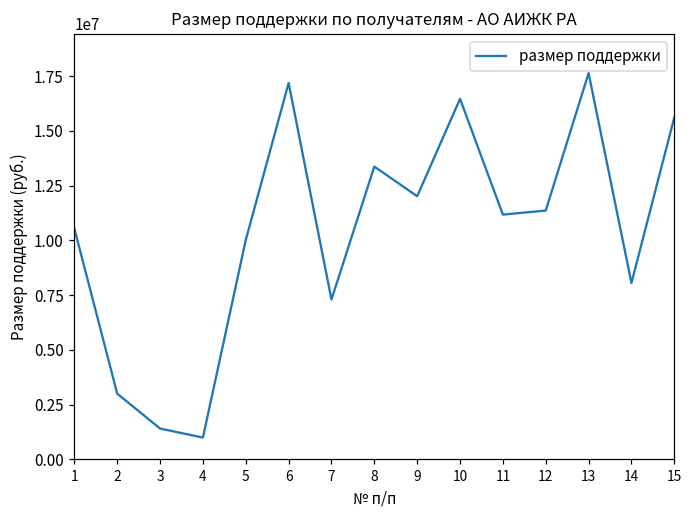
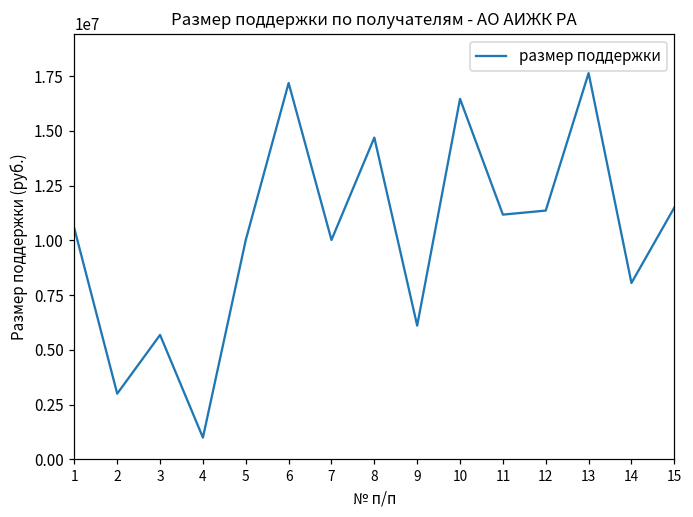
  {
    "1": 10500000,
    "2": 3000000,
-   "3": 1400000,
+   "3": 5700000,
    "4": 1000000,
    "5": 10000000,
    "6": 17200000,
-   "7": 7300000,
-   "8": 13400000,
-   "9": 12000000,
+   "7": 10000000,
+   "8": 14700000,
+   "9": 6100000,
    "10": 16500000,
    "11": 11200000,
    "12": 11400000,
    "13": 17600000,
    "14": 8100000,
-   "15": 15600000
+   "15": 11500000
  }
